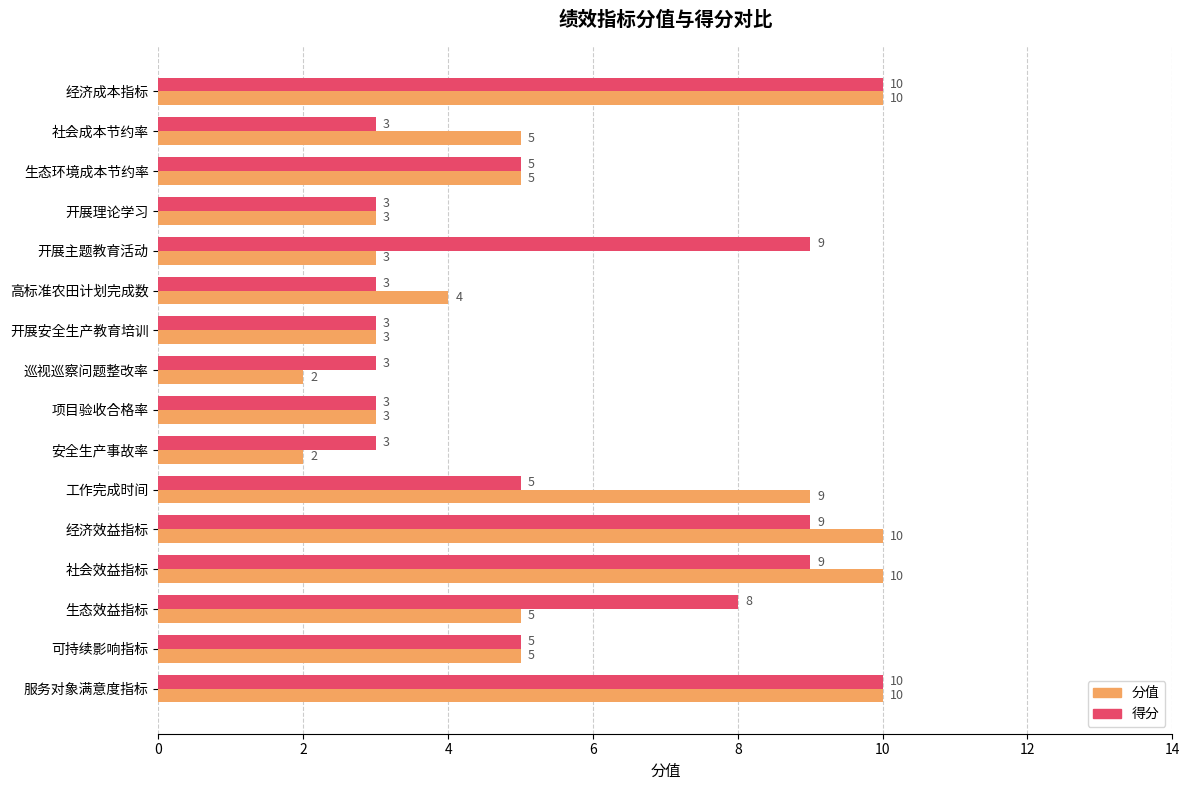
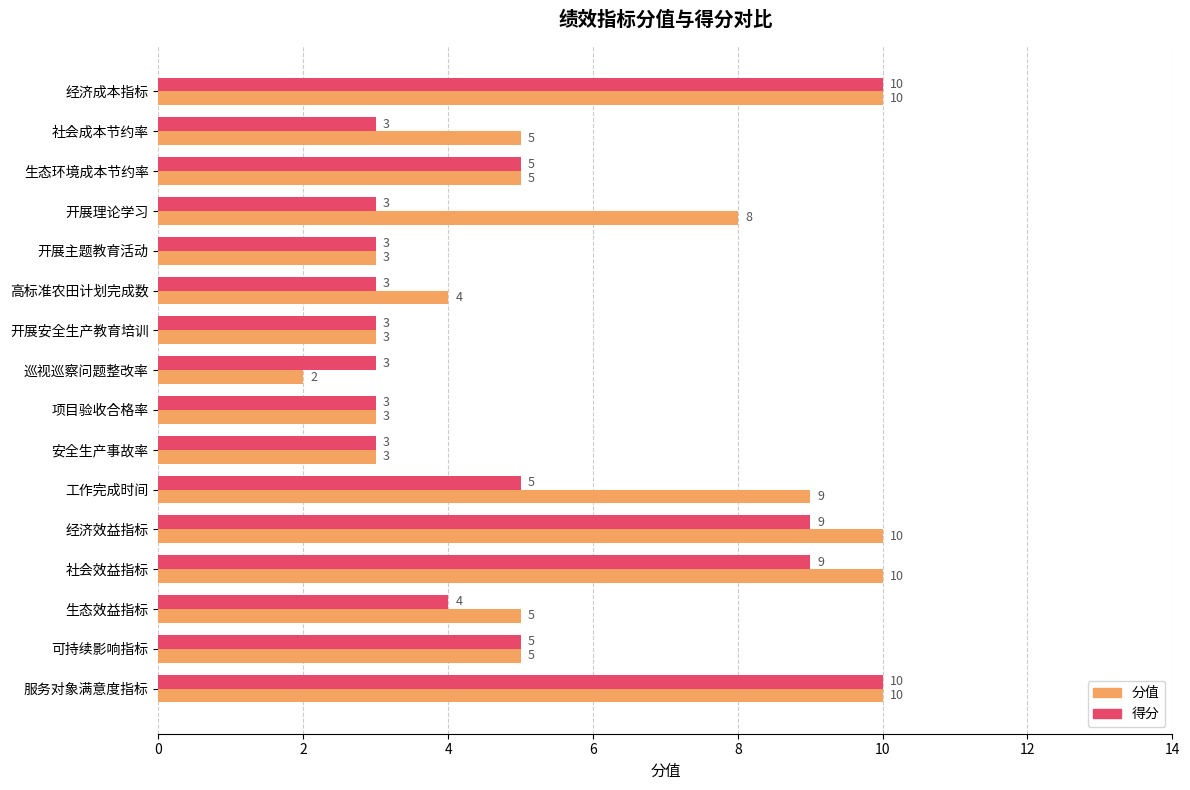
  {
    "分值": {
      "经济成本指标": 10,
      "社会成本节约率": 5,
      "生态环境成本节约率": 5,
-     "开展理论学习": 3,
+     "开展理论学习": 8,
      "开展主题教育活动": 3,
      "高标准农田计划完成数": 4,
      "开展安全生产教育培训": 3,
      "巡视巡察问题整改率": 2,
      "项目验收合格率": 3,
-     "安全生产事故率": 2,
+     "安全生产事故率": 3,
      "工作完成时间": 9,
      "经济效益指标": 10,
      "社会效益指标": 10,
      "生态效益指标": 5,
      "可持续影响指标": 5,
      "服务对象满意度指标": 10
    },
    "得分": {
      "经济成本指标": 10,
      "社会成本节约率": 3,
      "生态环境成本节约率": 5,
      "开展理论学习": 3,
-     "开展主题教育活动": 9,
+     "开展主题教育活动": 3,
      "高标准农田计划完成数": 3,
      "开展安全生产教育培训": 3,
      "巡视巡察问题整改率": 3,
      "项目验收合格率": 3,
      "安全生产事故率": 3,
      "工作完成时间": 5,
      "经济效益指标": 9,
      "社会效益指标": 9,
-     "生态效益指标": 8,
+     "生态效益指标": 4,
      "可持续影响指标": 5,
      "服务对象满意度指标": 10
    }
  }
